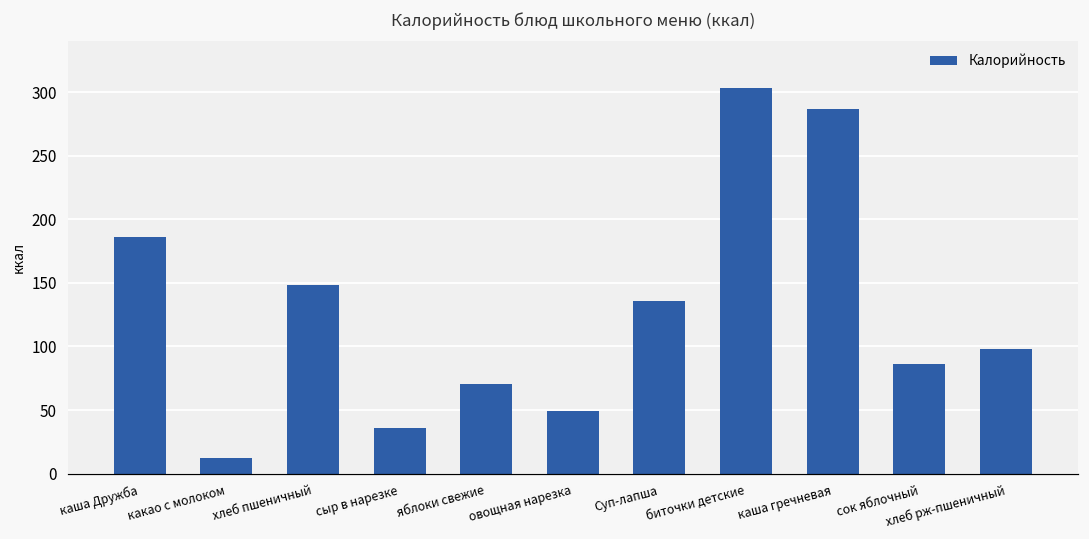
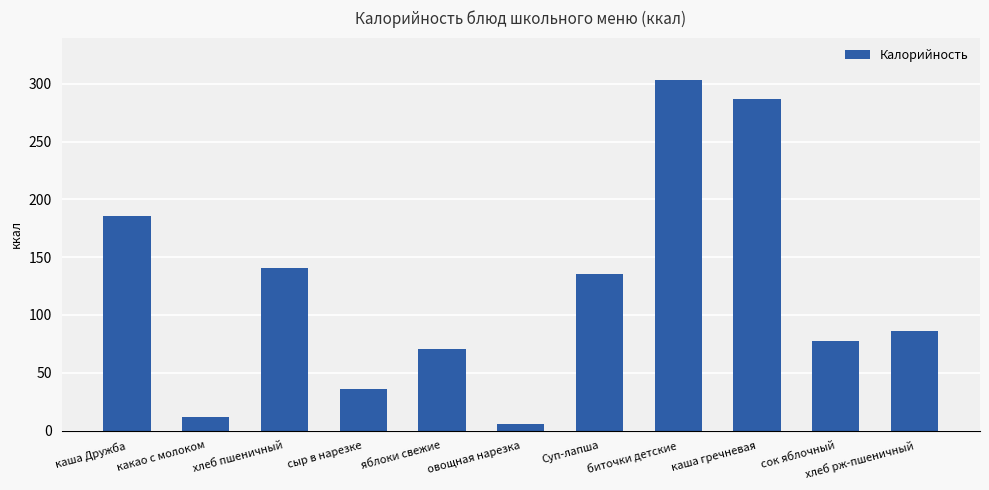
  {
    "каша Дружба": 186,
    "какао с молоком": 12,
-   "хлеб пшеничный": 148,
+   "хлеб пшеничный": 141,
    "сыр в нарезке": 36,
    "яблоки свежие": 71,
-   "овощная нарезка": 50,
+   "овощная нарезка": 6,
    "Суп-лапша": 136,
    "биточки детские": 303,
    "каша гречневая": 287,
-   "сок яблочный": 87,
-   "хлеб рж-пшеничный": 98
+   "сок яблочный": 78,
+   "хлеб рж-пшеничный": 86
  }
